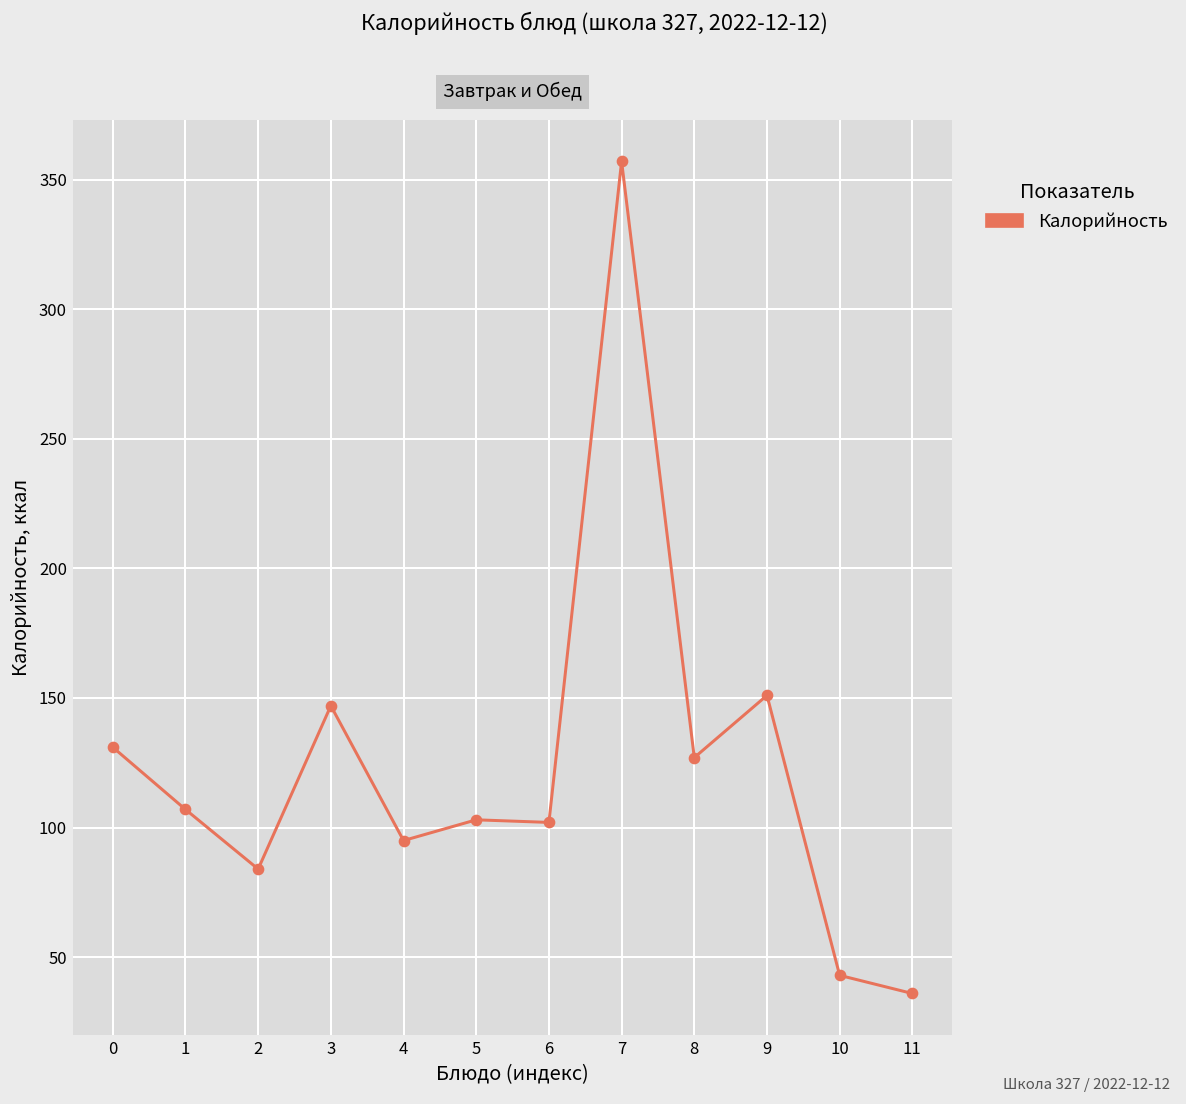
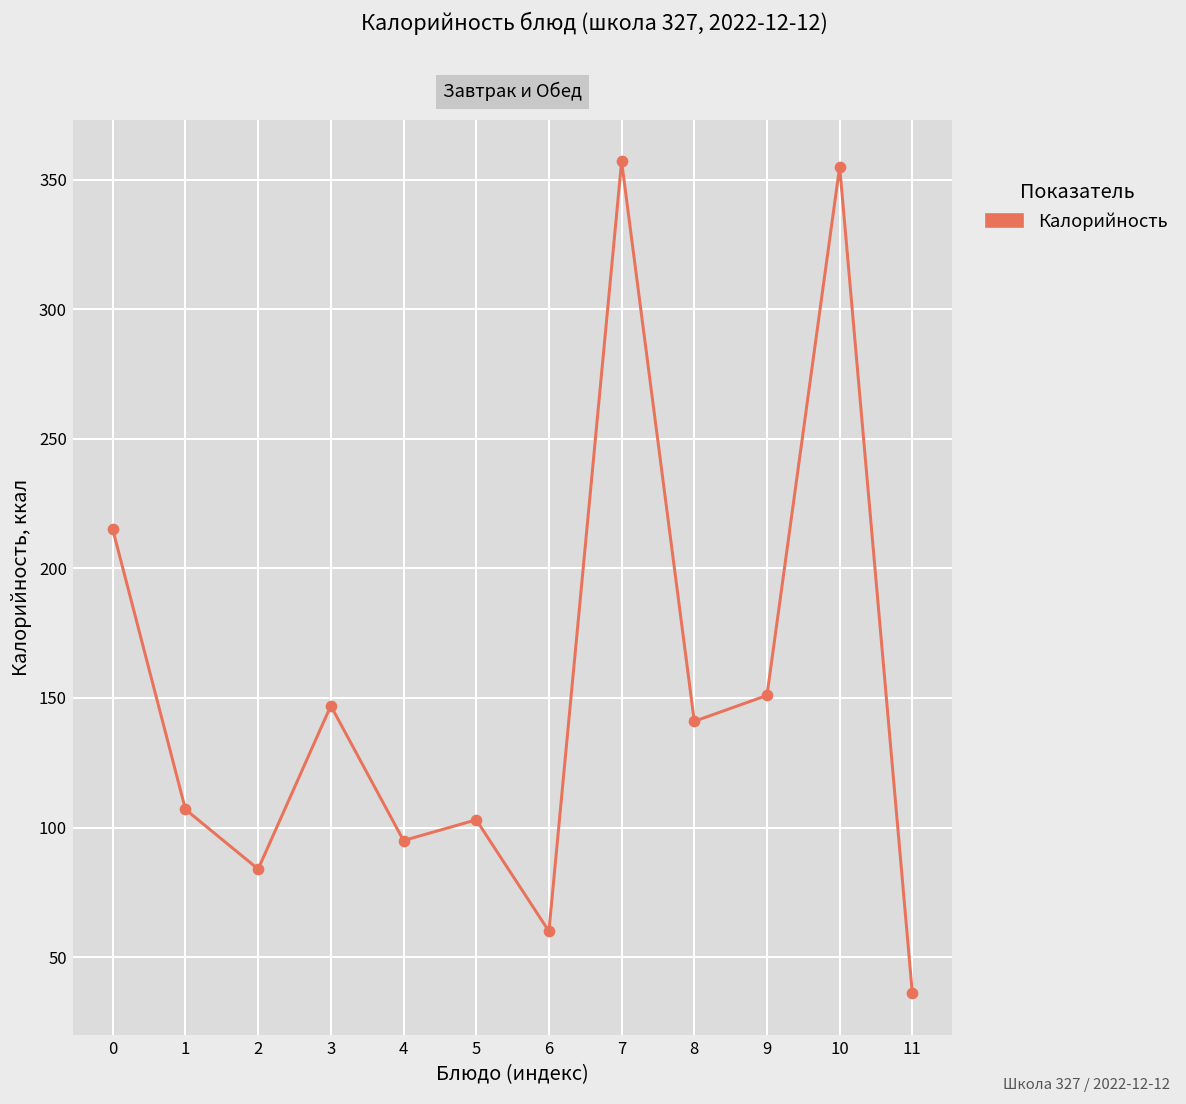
  {
-   "0": 131,
+   "0": 215,
    "1": 107,
    "2": 84,
    "3": 147,
    "4": 95,
    "5": 103,
-   "6": 102,
+   "6": 60,
    "7": 357,
-   "8": 127,
+   "8": 141,
    "9": 151,
-   "10": 43,
+   "10": 355,
    "11": 36
  }
